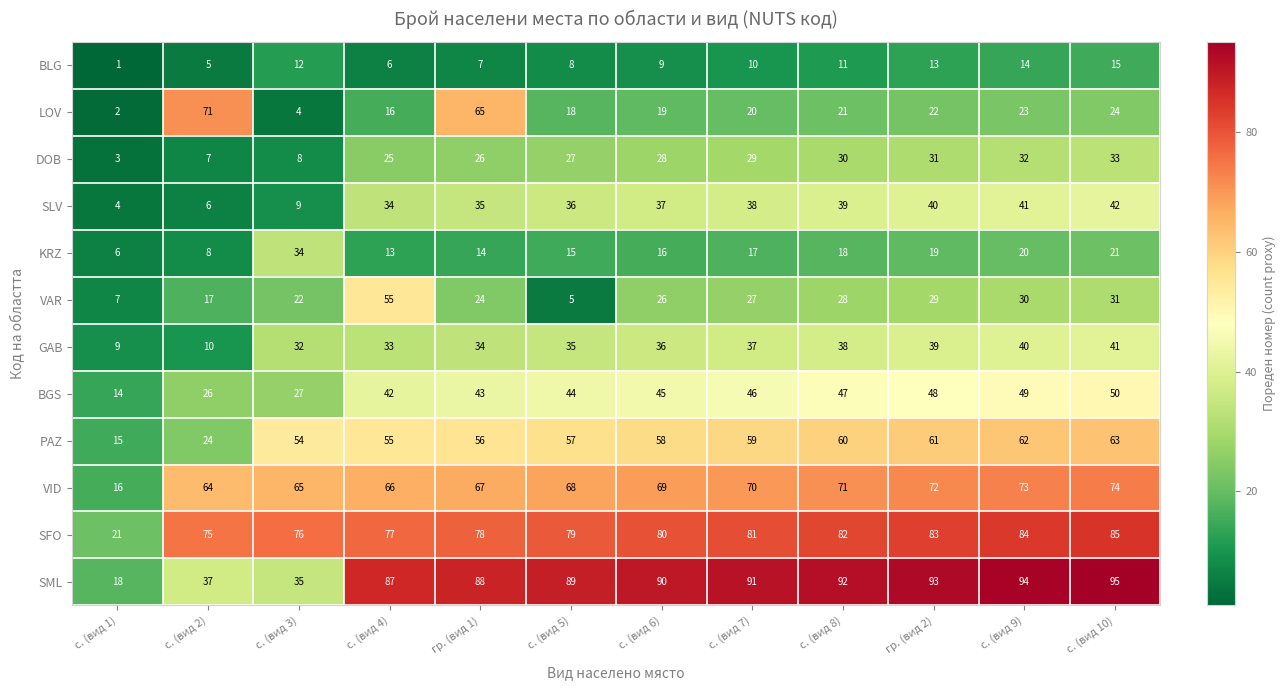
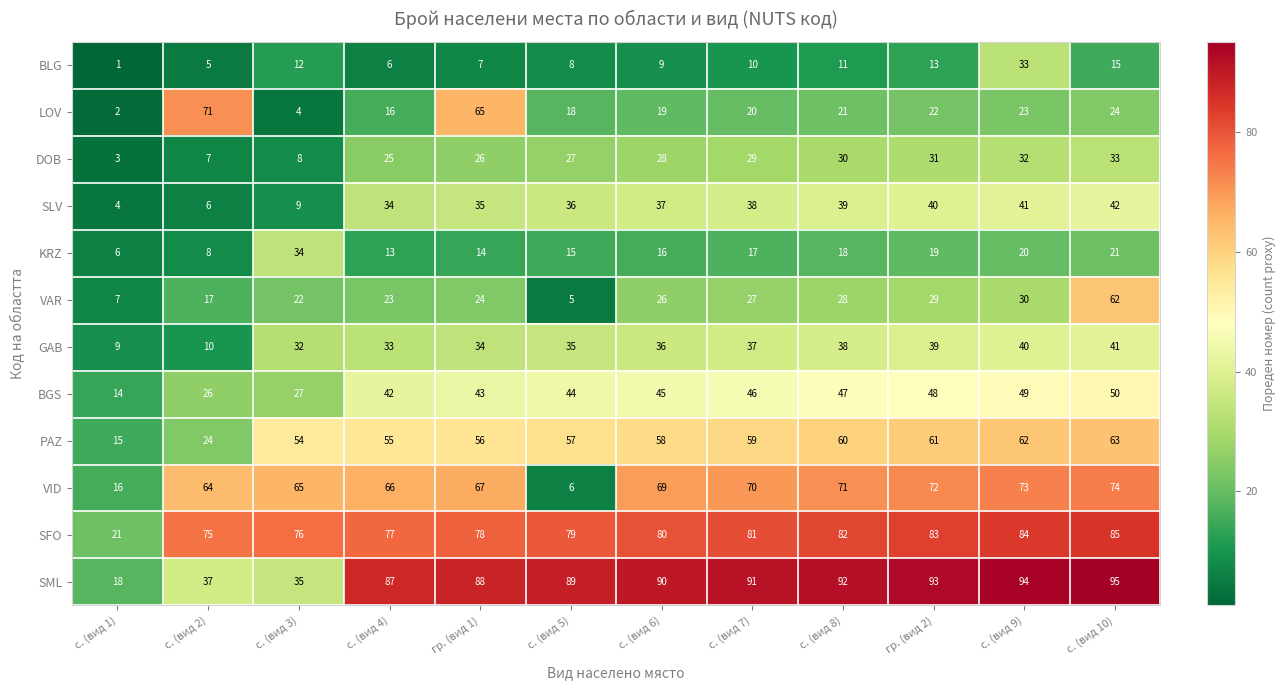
  {
    "BLG": {
      "с. (вид 1)": 1,
      "с. (вид 2)": 5,
      "с. (вид 3)": 12,
      "с. (вид 4)": 6,
      "гр. (вид 1)": 7,
      "с. (вид 5)": 8,
      "с. (вид 6)": 9,
      "с. (вид 7)": 10,
      "с. (вид 8)": 11,
      "гр. (вид 2)": 13,
-     "с. (вид 9)": 14,
+     "с. (вид 9)": 33,
      "с. (вид 10)": 15
    },
    "LOV": {
      "с. (вид 1)": 2,
      "с. (вид 2)": 71,
      "с. (вид 3)": 4,
      "с. (вид 4)": 16,
      "гр. (вид 1)": 65,
      "с. (вид 5)": 18,
      "с. (вид 6)": 19,
      "с. (вид 7)": 20,
      "с. (вид 8)": 21,
      "гр. (вид 2)": 22,
      "с. (вид 9)": 23,
      "с. (вид 10)": 24
    },
    "DOB": {
      "с. (вид 1)": 3,
      "с. (вид 2)": 7,
      "с. (вид 3)": 8,
      "с. (вид 4)": 25,
      "гр. (вид 1)": 26,
      "с. (вид 5)": 27,
      "с. (вид 6)": 28,
      "с. (вид 7)": 29,
      "с. (вид 8)": 30,
      "гр. (вид 2)": 31,
      "с. (вид 9)": 32,
      "с. (вид 10)": 33
    },
    "SLV": {
      "с. (вид 1)": 4,
      "с. (вид 2)": 6,
      "с. (вид 3)": 9,
      "с. (вид 4)": 34,
      "гр. (вид 1)": 35,
      "с. (вид 5)": 36,
      "с. (вид 6)": 37,
      "с. (вид 7)": 38,
      "с. (вид 8)": 39,
      "гр. (вид 2)": 40,
      "с. (вид 9)": 41,
      "с. (вид 10)": 42
    },
    "KRZ": {
      "с. (вид 1)": 6,
      "с. (вид 2)": 8,
      "с. (вид 3)": 34,
      "с. (вид 4)": 13,
      "гр. (вид 1)": 14,
      "с. (вид 5)": 15,
      "с. (вид 6)": 16,
      "с. (вид 7)": 17,
      "с. (вид 8)": 18,
      "гр. (вид 2)": 19,
      "с. (вид 9)": 20,
      "с. (вид 10)": 21
    },
    "VAR": {
      "с. (вид 1)": 7,
      "с. (вид 2)": 17,
      "с. (вид 3)": 22,
-     "с. (вид 4)": 55,
+     "с. (вид 4)": 23,
      "гр. (вид 1)": 24,
      "с. (вид 5)": 5,
      "с. (вид 6)": 26,
      "с. (вид 7)": 27,
      "с. (вид 8)": 28,
      "гр. (вид 2)": 29,
      "с. (вид 9)": 30,
-     "с. (вид 10)": 31
+     "с. (вид 10)": 62
    },
    "GAB": {
      "с. (вид 1)": 9,
      "с. (вид 2)": 10,
      "с. (вид 3)": 32,
      "с. (вид 4)": 33,
      "гр. (вид 1)": 34,
      "с. (вид 5)": 35,
      "с. (вид 6)": 36,
      "с. (вид 7)": 37,
      "с. (вид 8)": 38,
      "гр. (вид 2)": 39,
      "с. (вид 9)": 40,
      "с. (вид 10)": 41
    },
    "BGS": {
      "с. (вид 1)": 14,
      "с. (вид 2)": 26,
      "с. (вид 3)": 27,
      "с. (вид 4)": 42,
      "гр. (вид 1)": 43,
      "с. (вид 5)": 44,
      "с. (вид 6)": 45,
      "с. (вид 7)": 46,
      "с. (вид 8)": 47,
      "гр. (вид 2)": 48,
      "с. (вид 9)": 49,
      "с. (вид 10)": 50
    },
    "PAZ": {
      "с. (вид 1)": 15,
      "с. (вид 2)": 24,
      "с. (вид 3)": 54,
      "с. (вид 4)": 55,
      "гр. (вид 1)": 56,
      "с. (вид 5)": 57,
      "с. (вид 6)": 58,
      "с. (вид 7)": 59,
      "с. (вид 8)": 60,
      "гр. (вид 2)": 61,
      "с. (вид 9)": 62,
      "с. (вид 10)": 63
    },
    "VID": {
      "с. (вид 1)": 16,
      "с. (вид 2)": 64,
      "с. (вид 3)": 65,
      "с. (вид 4)": 66,
      "гр. (вид 1)": 67,
-     "с. (вид 5)": 68,
+     "с. (вид 5)": 6,
      "с. (вид 6)": 69,
      "с. (вид 7)": 70,
      "с. (вид 8)": 71,
      "гр. (вид 2)": 72,
      "с. (вид 9)": 73,
      "с. (вид 10)": 74
    },
    "SFO": {
      "с. (вид 1)": 21,
      "с. (вид 2)": 75,
      "с. (вид 3)": 76,
      "с. (вид 4)": 77,
      "гр. (вид 1)": 78,
      "с. (вид 5)": 79,
      "с. (вид 6)": 80,
      "с. (вид 7)": 81,
      "с. (вид 8)": 82,
      "гр. (вид 2)": 83,
      "с. (вид 9)": 84,
      "с. (вид 10)": 85
    },
    "SML": {
      "с. (вид 1)": 18,
      "с. (вид 2)": 37,
      "с. (вид 3)": 35,
      "с. (вид 4)": 87,
      "гр. (вид 1)": 88,
      "с. (вид 5)": 89,
      "с. (вид 6)": 90,
      "с. (вид 7)": 91,
      "с. (вид 8)": 92,
      "гр. (вид 2)": 93,
      "с. (вид 9)": 94,
      "с. (вид 10)": 95
    }
  }
